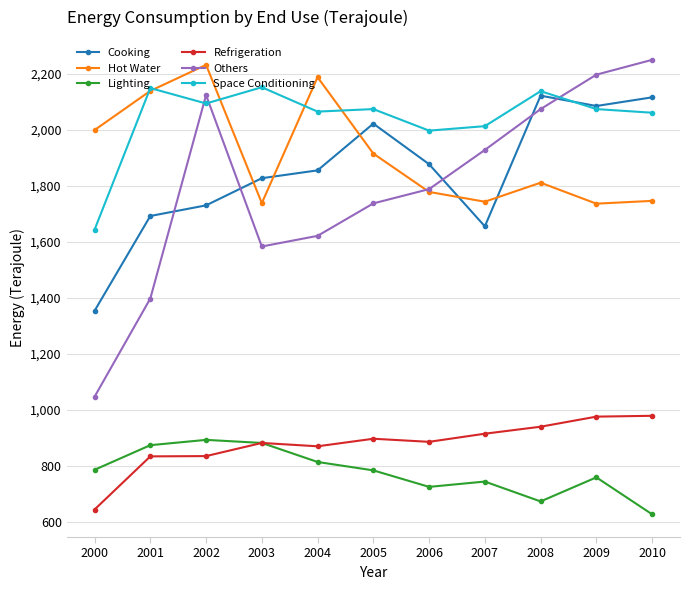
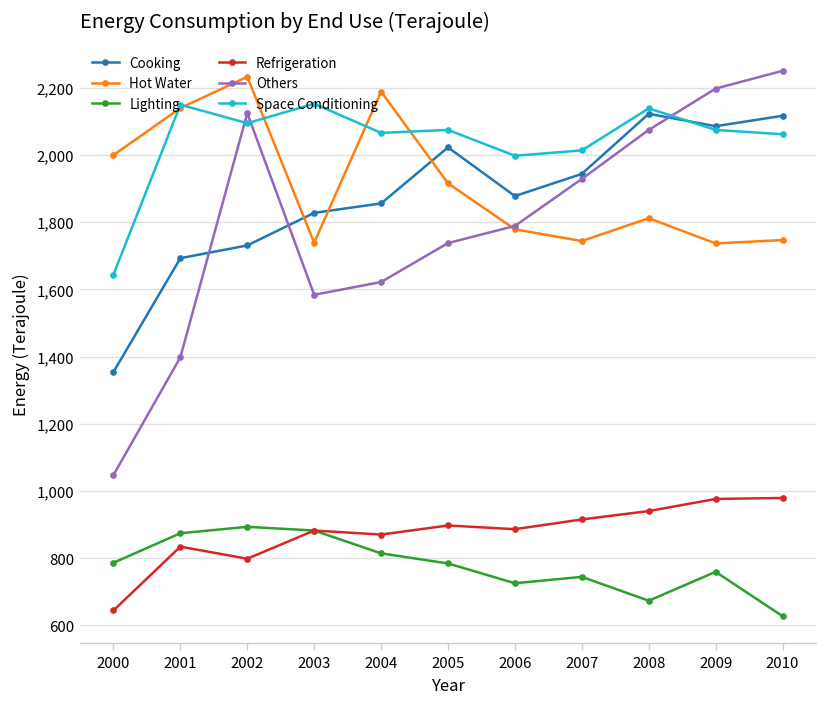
  {
    "Cooking": {
      "2000": "1,350",
      "2001": "1,690",
      "2002": "1,730",
      "2003": "1,830",
      "2004": "1,860",
      "2005": "2,020",
      "2006": "1,880",
-     "2007": "1,660",
+     "2007": "1,940",
      "2008": "2,120",
      "2009": "2,090",
      "2010": "2,120"
    },
    "Hot Water": {
      "2000": "2,000",
      "2001": "2,140",
      "2002": "2,230",
      "2003": "1,740",
      "2004": "2,190",
      "2005": "1,920",
      "2006": "1,780",
      "2007": "1,740",
      "2008": "1,810",
      "2009": "1,740",
      "2010": "1,750"
    },
    "Lighting": {
      "2000": "790",
      "2001": "870",
      "2002": "890",
      "2004": "810",
      "2005": "780",
      "2006": "730",
      "2007": "740",
      "2008": "670",
      "2009": "760",
      "2010": "630"
    },
    "Refrigeration": {
      "2000": "640",
      "2001": "830",
-     "2002": "840",
+     "2002": "800",
      "2004": "870",
      "2005": "900",
      "2006": "890",
      "2007": "920",
      "2008": "940",
      "2009": "980",
      "2010": "980"
    },
    "Others": {
      "2000": "1,050",
      "2001": "1,400",
      "2002": "2,130",
      "2003": "1,580",
      "2004": "1,620",
      "2005": "1,740",
      "2006": "1,790",
      "2007": "1,930",
      "2008": "2,080",
      "2009": "2,200",
      "2010": "2,250"
    },
    "Space Conditioning": {
      "2000": "1,640",
      "2001": "2,150",
      "2002": "2,100",
      "2003": "2,150",
      "2004": "2,070",
      "2005": "2,080",
      "2006": "2,000",
      "2007": "2,010",
      "2008": "2,140",
      "2009": "2,080",
      "2010": "2,060"
    }
  }
